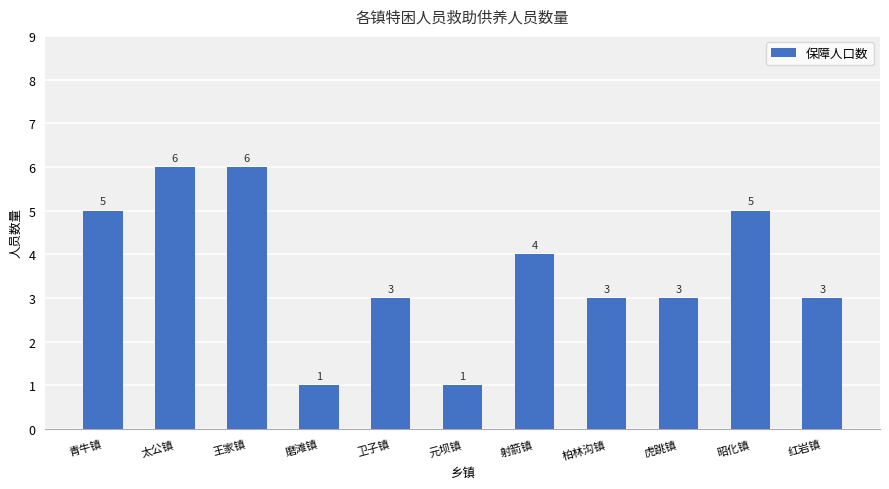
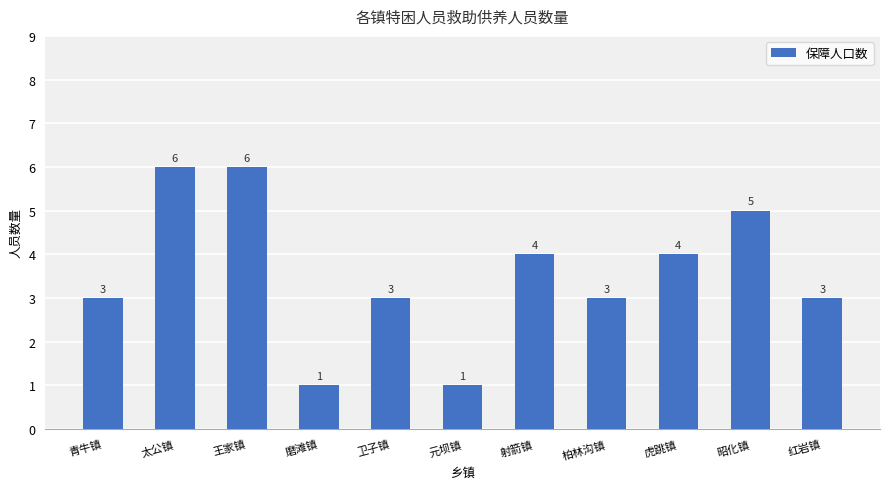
  {
-   "青牛镇": 5,
+   "青牛镇": 3,
    "太公镇": 6,
    "王家镇": 6,
    "磨滩镇": 1,
    "卫子镇": 3,
    "元坝镇": 1,
    "射箭镇": 4,
    "柏林沟镇": 3,
-   "虎跳镇": 3,
+   "虎跳镇": 4,
    "昭化镇": 5,
    "红岩镇": 3
  }
